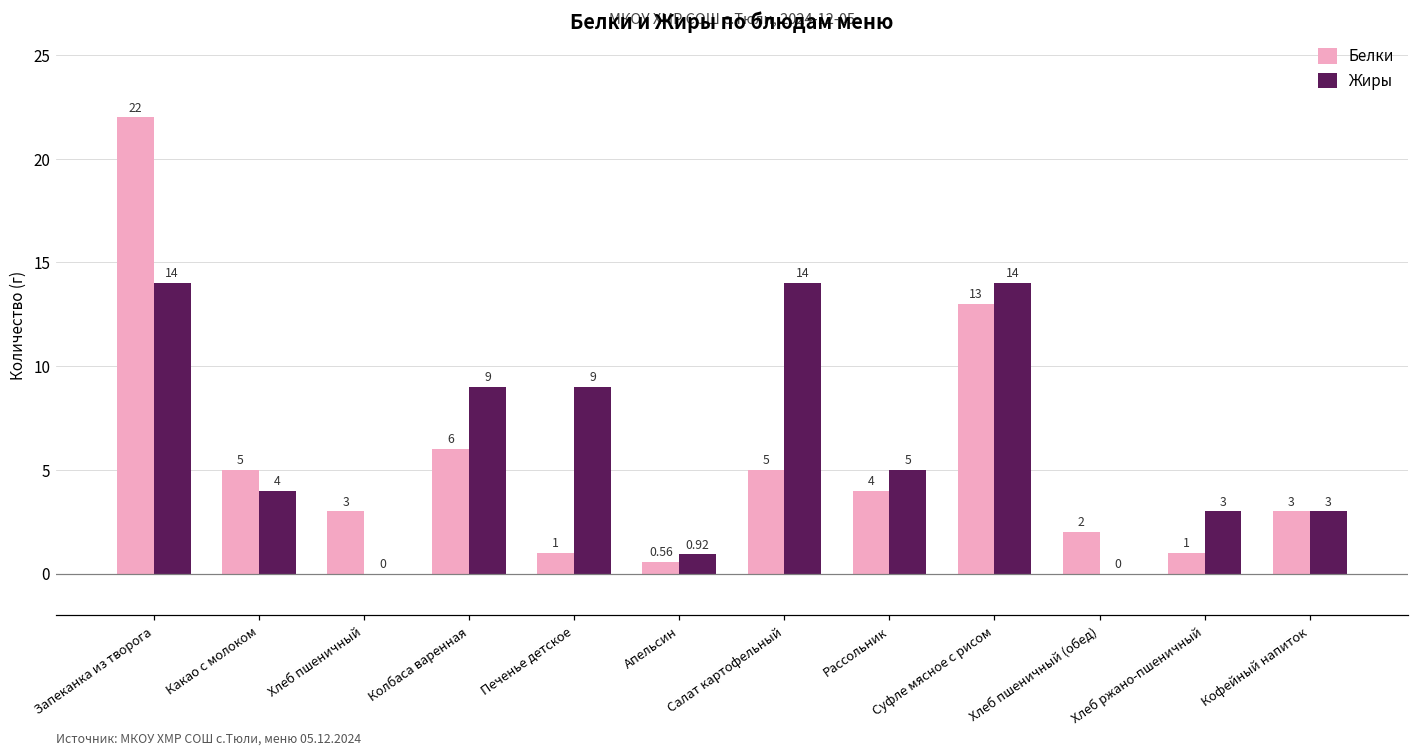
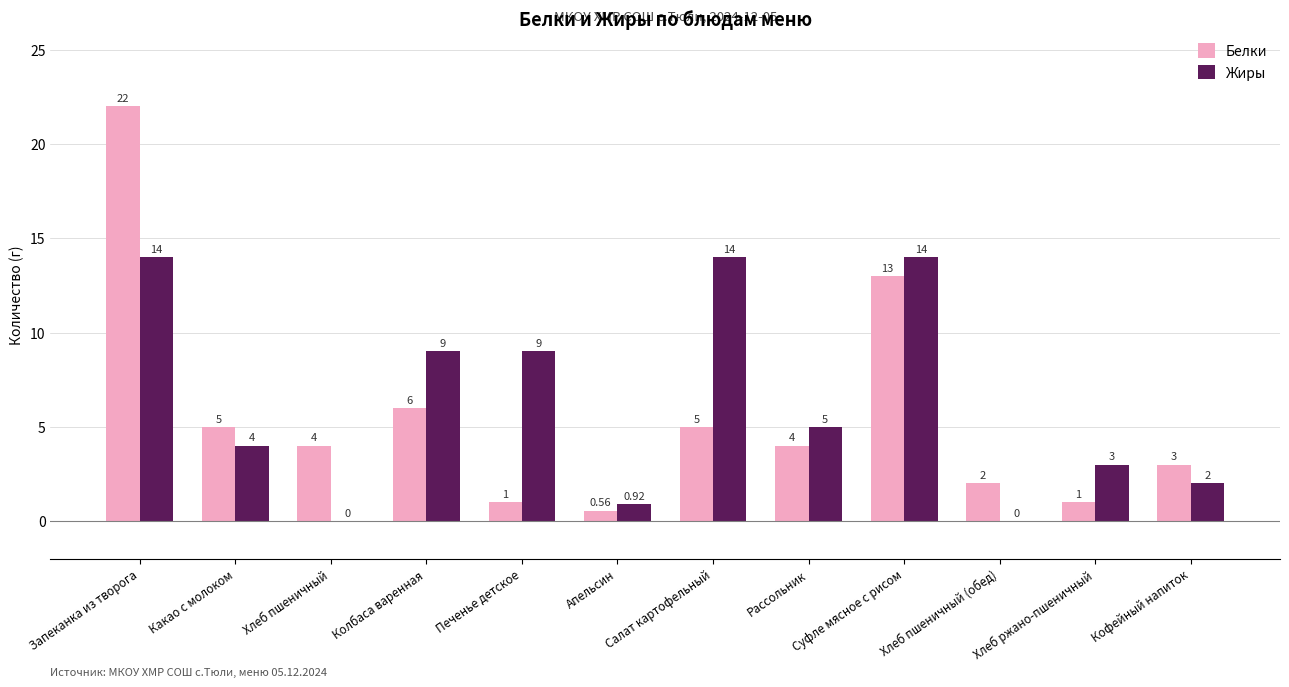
  {
    "Белки": {
      "Запеканка из творога": 22,
      "Какао с молоком": 5,
-     "Хлеб пшеничный": 3,
+     "Хлеб пшеничный": 4,
      "Колбаса варенная": 6,
      "Печенье детское": 1,
      "Апельсин": 0.56,
      "Салат картофельный": 5,
      "Рассольник": 4,
      "Суфле мясное с рисом": 13,
      "Хлеб пшеничный (обед)": 2,
      "Хлеб ржано-пшеничный": 1,
      "Кофейный напиток": 3
    },
    "Жиры": {
      "Запеканка из творога": 14,
      "Какао с молоком": 4,
      "Хлеб пшеничный": 0,
      "Колбаса варенная": 9,
      "Печенье детское": 9,
      "Апельсин": 0.92,
      "Салат картофельный": 14,
      "Рассольник": 5,
      "Суфле мясное с рисом": 14,
      "Хлеб пшеничный (обед)": 0,
      "Хлеб ржано-пшеничный": 3,
-     "Кофейный напиток": 3
+     "Кофейный напиток": 2
    }
  }
